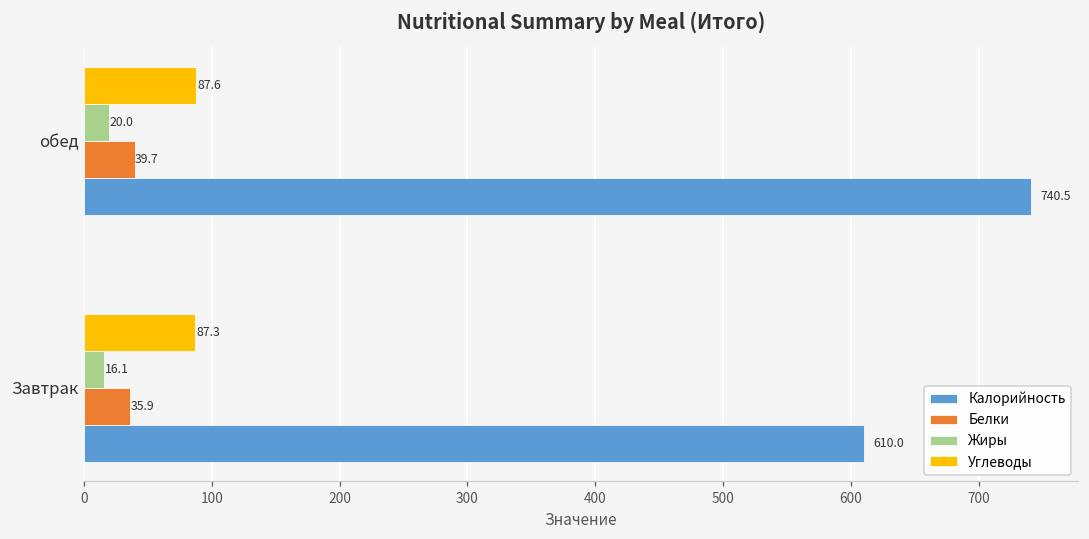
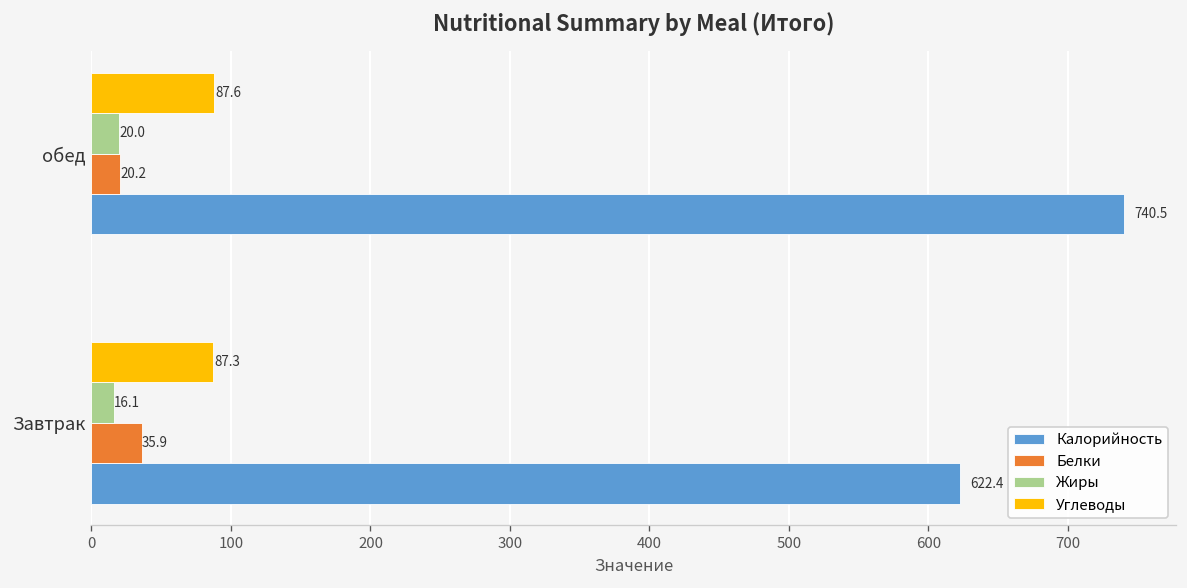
  {
    "Калорийность": {
      "обед": 740.5,
-     "Завтрак": 610.0
+     "Завтрак": 622.4
    },
    "Белки": {
-     "обед": 39.7,
+     "обед": 20.2,
      "Завтрак": 35.9
    },
    "Жиры": {
      "обед": 20.0,
      "Завтрак": 16.1
    },
    "Углеводы": {
      "обед": 87.6,
      "Завтрак": 87.3
    }
  }
